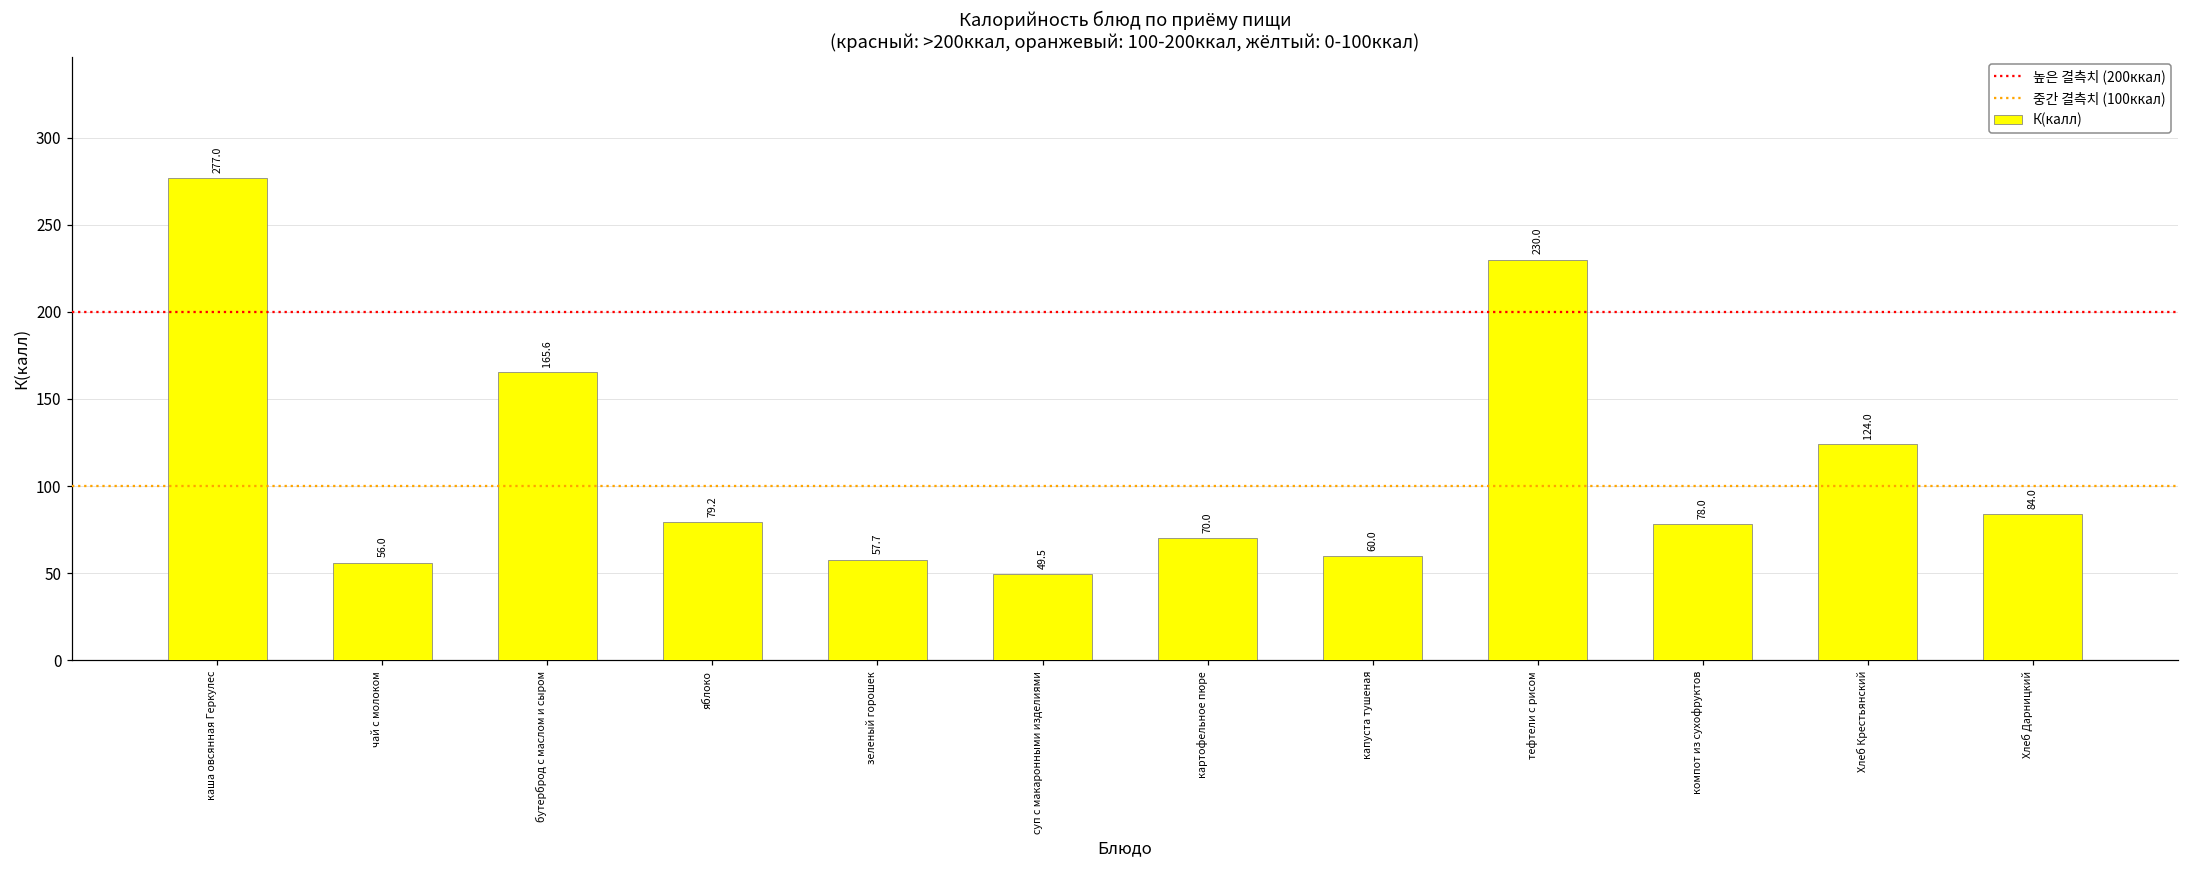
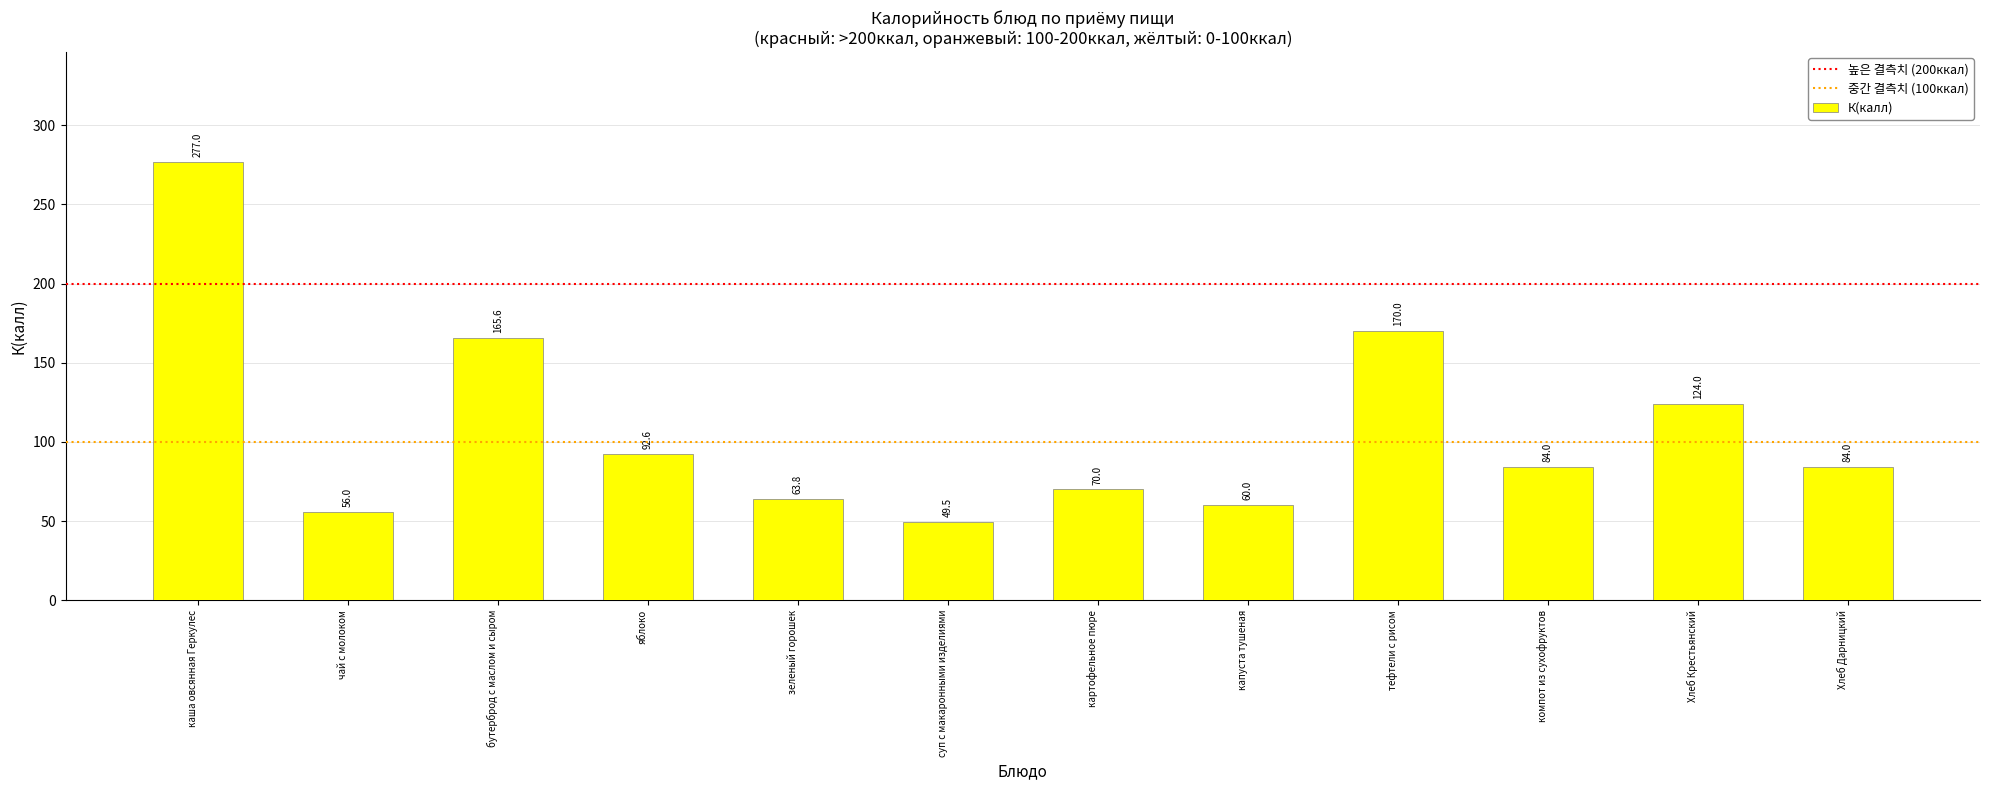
  {
    "каша овсянная Геркулес": 277.0,
    "чай с молоком": 56.0,
    "бутерброд с маслом и сыром": 165.6,
-   "яблоко": 79.2,
-   "зеленый горошек": 57.7,
+   "яблоко": 92.6,
+   "зеленый горошек": 63.8,
    "суп с макаронными изделиями": 49.5,
    "картофельное пюре": 70.0,
    "капуста тушеная": 60.0,
-   "тефтели с рисом": 230.0,
-   "компот из сухофруктов": 78.0,
+   "тефтели с рисом": 170.0,
+   "компот из сухофруктов": 84.0,
    "Хлеб Крестьянский": 124.0,
    "Хлеб Дарницкий": 84.0
  }
